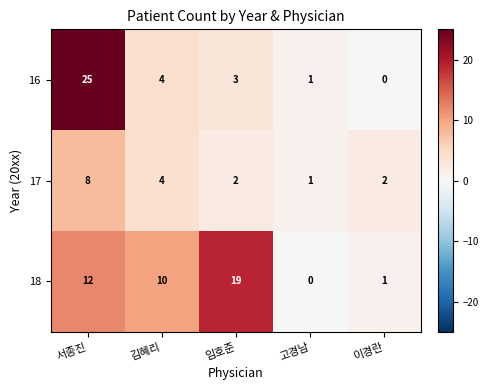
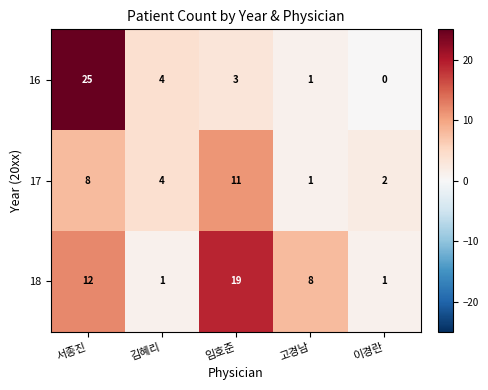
  {
    "16": {
      "서종진": 25,
      "김혜리": 4,
      "임호준": 3,
      "고경남": 1,
      "이경란": 0
    },
    "17": {
      "서종진": 8,
      "김혜리": 4,
-     "임호준": 2,
+     "임호준": 11,
      "고경남": 1,
      "이경란": 2
    },
    "18": {
      "서종진": 12,
-     "김혜리": 10,
+     "김혜리": 1,
      "임호준": 19,
-     "고경남": 0,
+     "고경남": 8,
      "이경란": 1
    }
  }
